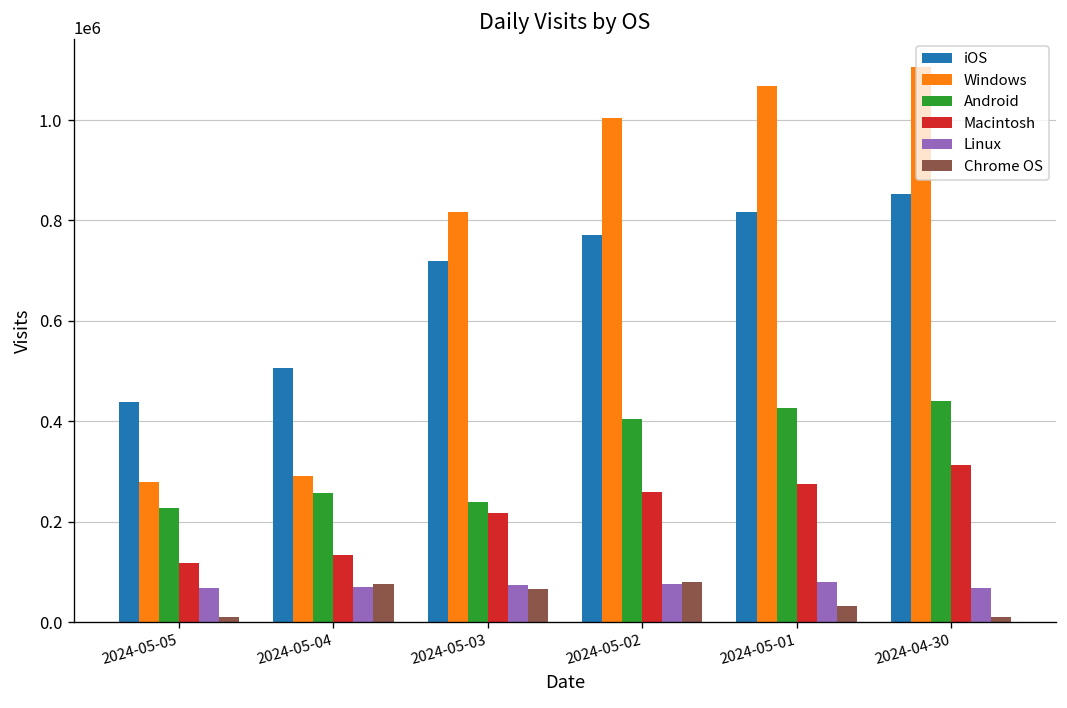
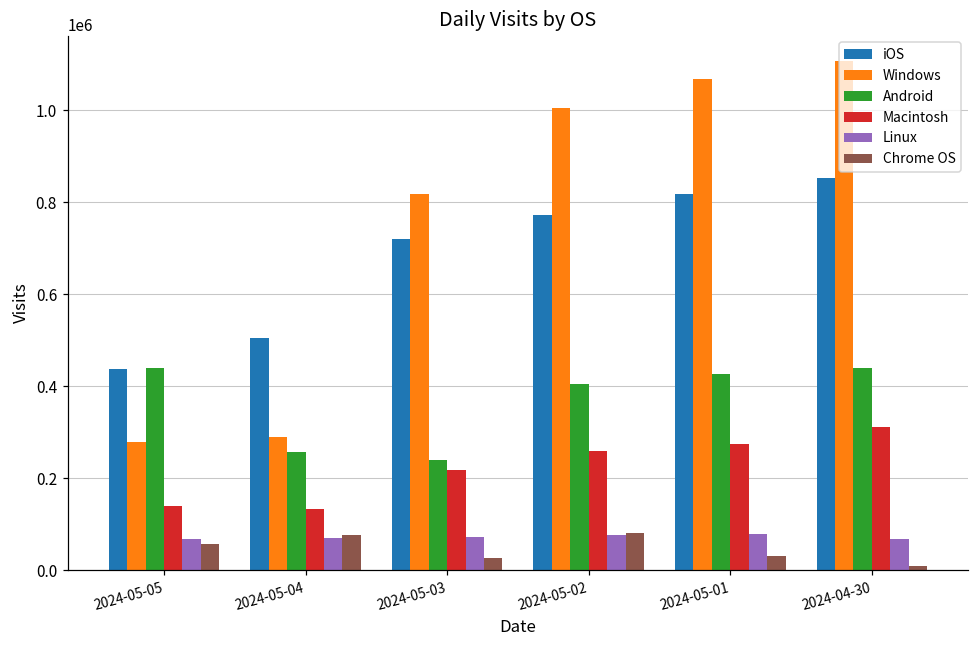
  {
    "iOS": {
      "2024-05-05": 440000,
      "2024-05-04": 510000,
      "2024-05-03": 720000,
      "2024-05-02": 770000,
      "2024-05-01": 820000,
      "2024-04-30": 850000
    },
    "Windows": {
      "2024-05-05": 280000,
      "2024-05-04": 290000,
      "2024-05-03": 820000,
      "2024-05-02": 1000000,
      "2024-05-01": 1070000
    },
    "Android": {
-     "2024-05-05": 230000,
+     "2024-05-05": 440000,
      "2024-05-04": 260000,
      "2024-05-03": 240000,
      "2024-05-02": 400000,
      "2024-05-01": 430000,
      "2024-04-30": 440000
    },
    "Macintosh": {
-     "2024-05-05": 120000,
+     "2024-05-05": 140000,
      "2024-05-04": 130000,
      "2024-05-03": 220000,
      "2024-05-02": 260000,
      "2024-05-01": 280000,
      "2024-04-30": 310000
    },
    "Linux": {
      "2024-05-05": 70000,
      "2024-05-04": 70000,
      "2024-05-03": 70000,
      "2024-05-02": 80000,
      "2024-05-01": 80000,
      "2024-04-30": 70000
    },
    "Chrome OS": {
-     "2024-05-05": 10000,
+     "2024-05-05": 60000,
      "2024-05-04": 80000,
-     "2024-05-03": 70000,
+     "2024-05-03": 30000,
      "2024-05-02": 80000,
      "2024-05-01": 30000,
      "2024-04-30": 10000
    }
  }
